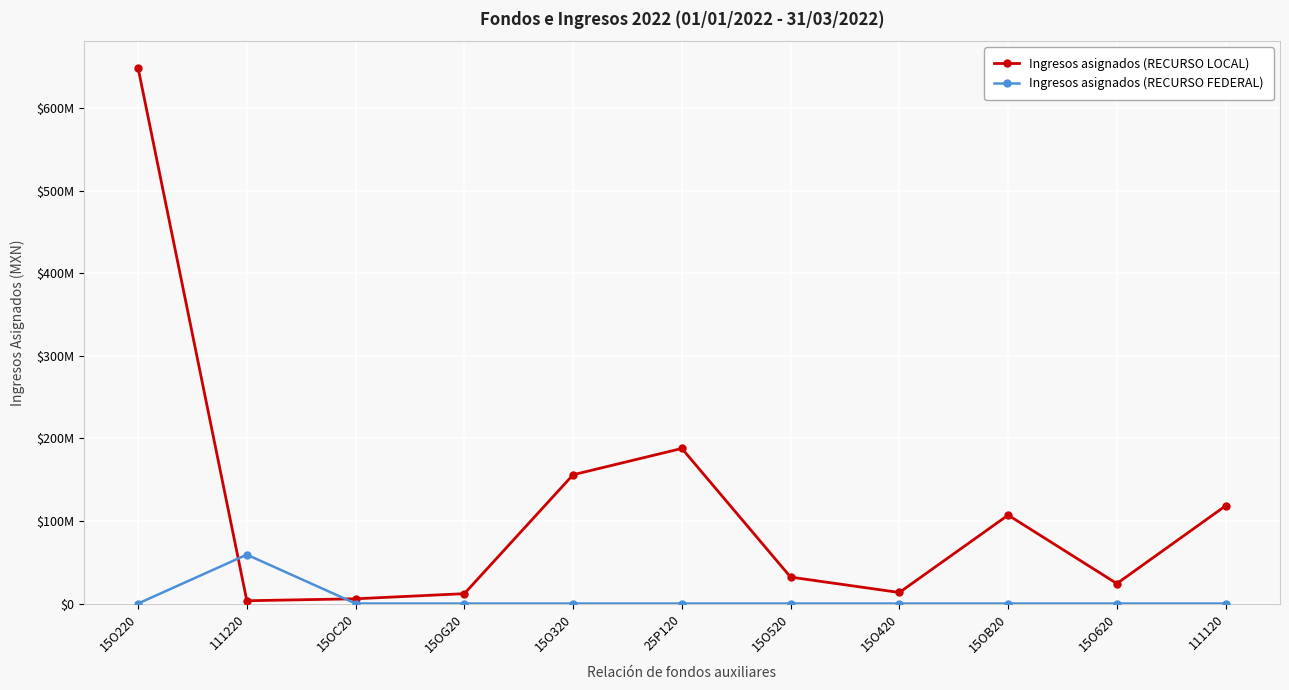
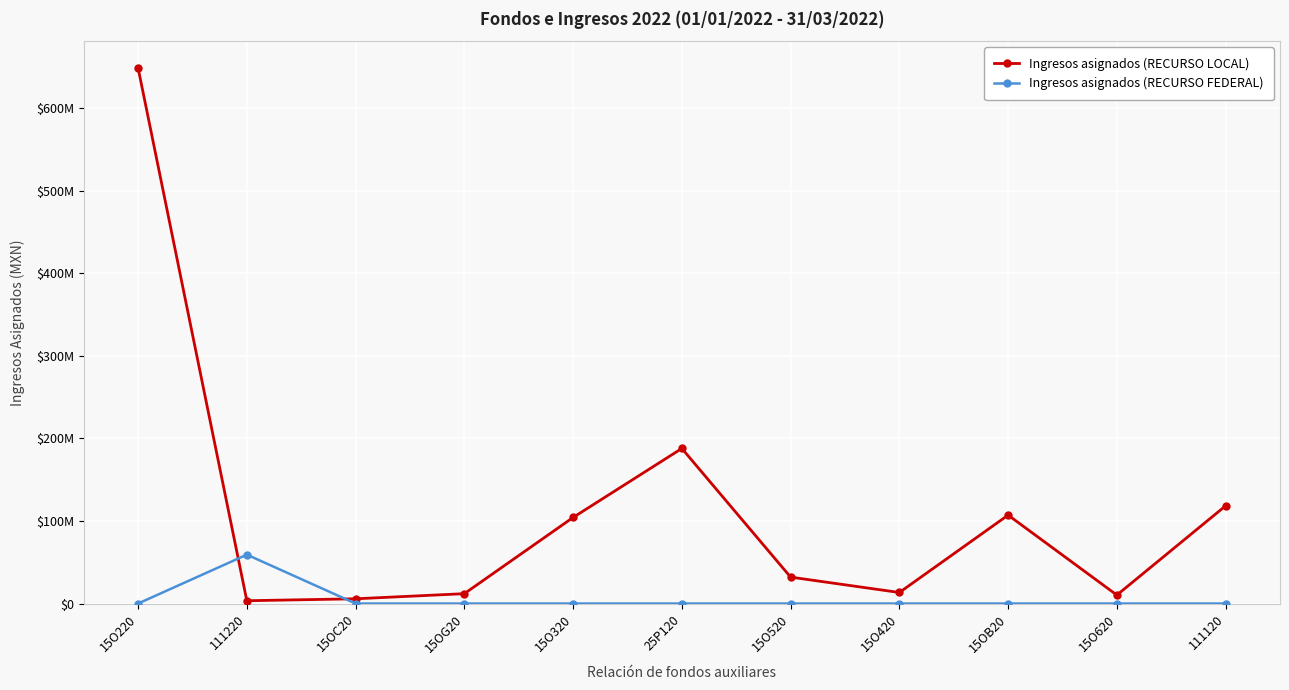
  {
    "Ingresos asignados (RECURSO LOCAL)": {
      "15O220": "$650000000",
      "111220": "$0",
      "15OC20": "$10000000",
      "15OG20": "$10000000",
-     "15O320": "$160000000",
+     "15O320": "$100000000",
      "25P120": "$190000000",
      "15O520": "$30000000",
      "15O420": "$10000000",
      "15OB20": "$110000000",
-     "15O620": "$20000000",
+     "15O620": "$10000000",
      "111120": "$120000000"
    },
    "Ingresos asignados (RECURSO FEDERAL)": {
      "15O220": "$0",
      "111220": "$60000000",
      "15OC20": "$0",
      "15OG20": "$0",
      "15O320": "$0",
      "25P120": "$0",
      "15O520": "$0",
      "15O420": "$0",
      "15OB20": "$0",
      "15O620": "$0",
      "111120": "$0"
    }
  }
